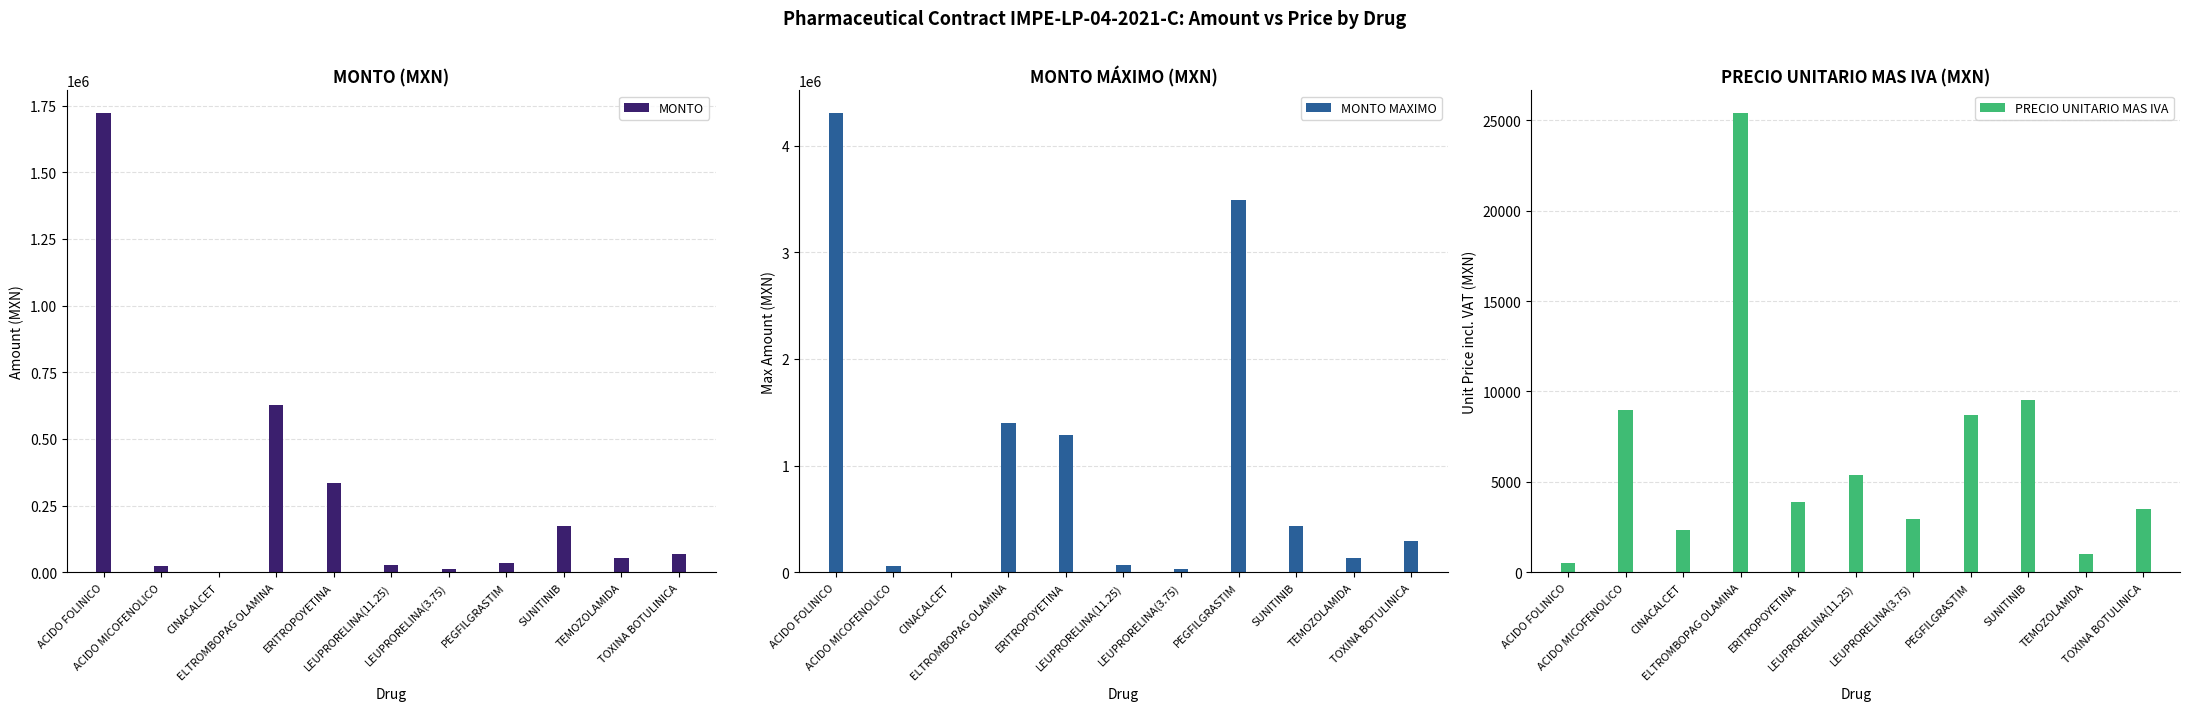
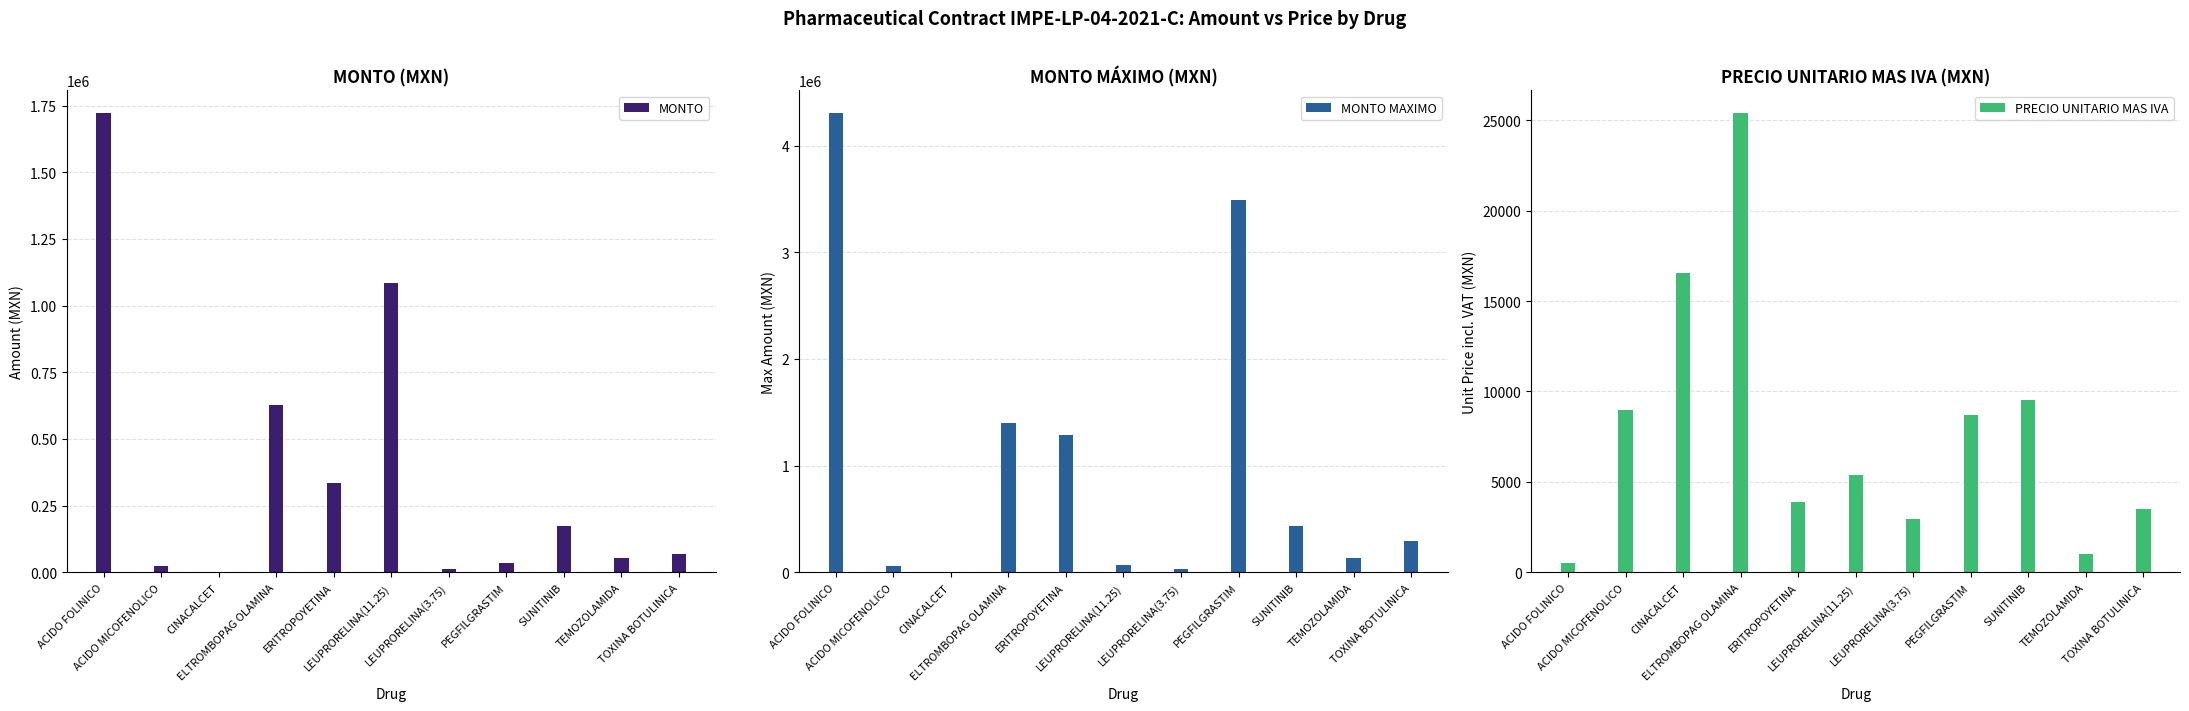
  {
    "MONTO (MXN)": {
      "ACIDO FOLINICO": 1720000,
      "ACIDO MICOFENOLICO": 20000,
      "ELTROMBOPAG OLAMINA": 630000,
      "ERITROPOYETINA": 340000,
-     "LEUPRORELINA(11.25)": 30000,
+     "LEUPRORELINA(11.25)": 1090000,
      "LEUPRORELINA(3.75)": 10000,
      "PEGFILGRASTIM": 30000,
      "SUNITINIB": 170000,
      "TEMOZOLAMIDA": 50000,
      "TOXINA BOTULINICA": 70000
    },
    "MONTO MÁXIMO (MXN)": {
      "ACIDO FOLINICO": 4300000,
      "ACIDO MICOFENOLICO": 60000,
      "ELTROMBOPAG OLAMINA": 1400000,
      "ERITROPOYETINA": 1290000,
      "LEUPRORELINA(11.25)": 70000,
      "LEUPRORELINA(3.75)": 30000,
      "PEGFILGRASTIM": 3490000,
      "SUNITINIB": 430000,
      "TEMOZOLAMIDA": 130000,
      "TOXINA BOTULINICA": 290000
    },
    "PRECIO UNITARIO MAS IVA (MXN)": {
      "ACIDO FOLINICO": 500,
      "ACIDO MICOFENOLICO": 9000,
-     "CINACALCET": 2300,
+     "CINACALCET": 16600,
      "ELTROMBOPAG OLAMINA": 25400,
      "ERITROPOYETINA": 3900,
      "LEUPRORELINA(11.25)": 5400,
      "LEUPRORELINA(3.75)": 3000,
      "PEGFILGRASTIM": 8700,
      "SUNITINIB": 9500,
      "TEMOZOLAMIDA": 1000,
      "TOXINA BOTULINICA": 3500
    }
  }
